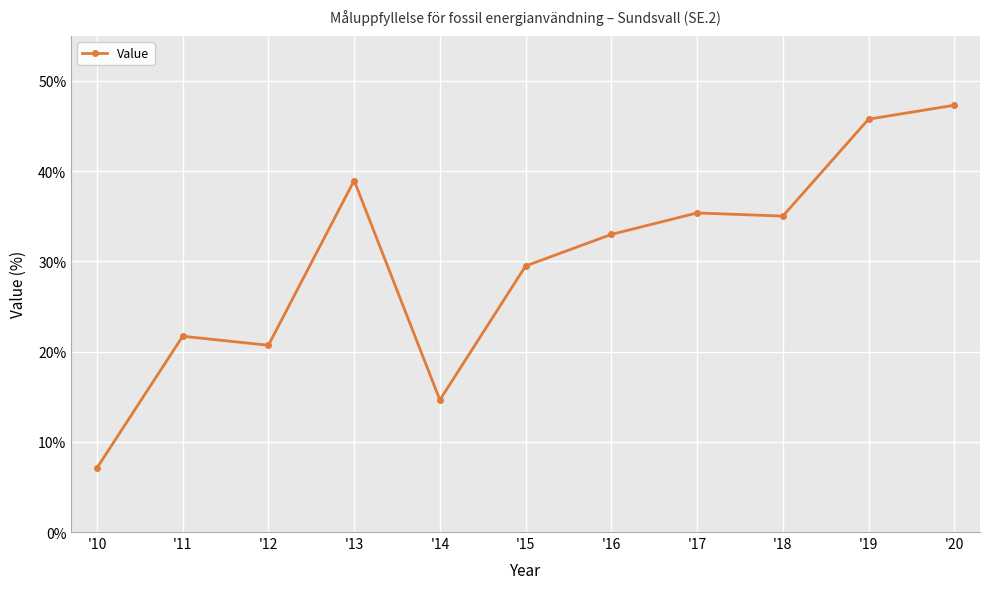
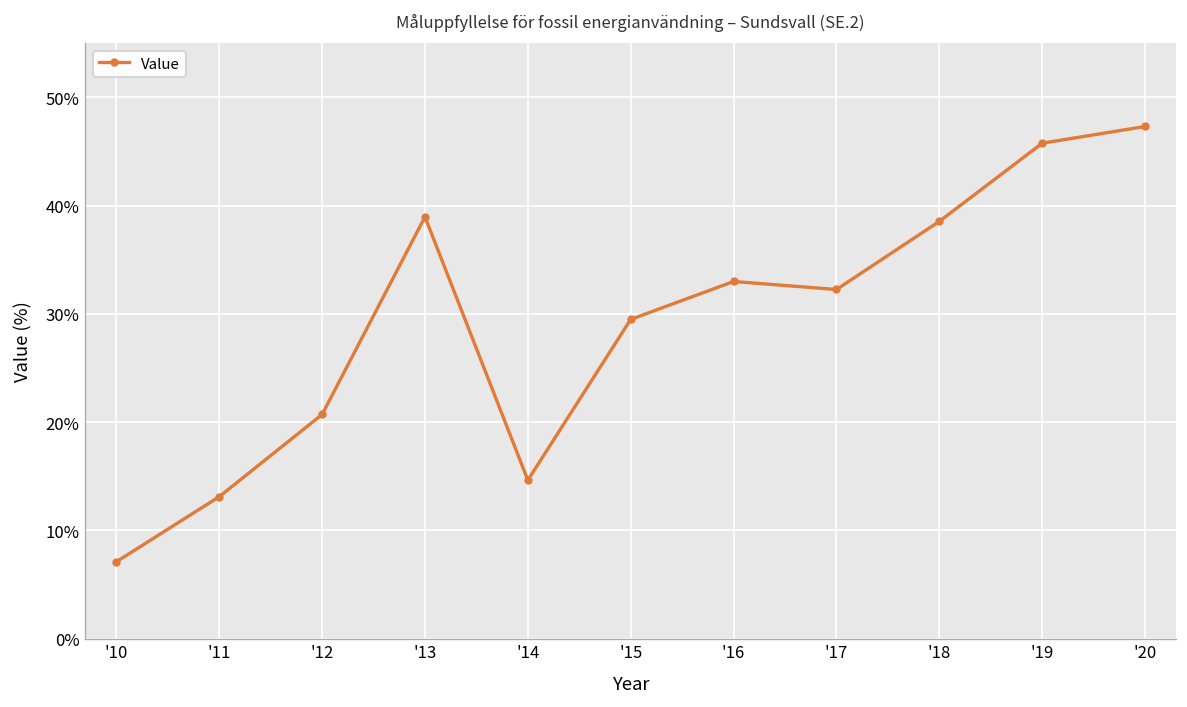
  {
    "'10": "7%",
-   "'11": "22%",
+   "'11": "13%",
    "'12": "21%",
    "'13": "39%",
    "'14": "15%",
    "'15": "29%",
    "'16": "33%",
-   "'17": "35%",
-   "'18": "35%",
+   "'17": "32%",
+   "'18": "39%",
    "'19": "46%",
    "'20": "47%"
  }
